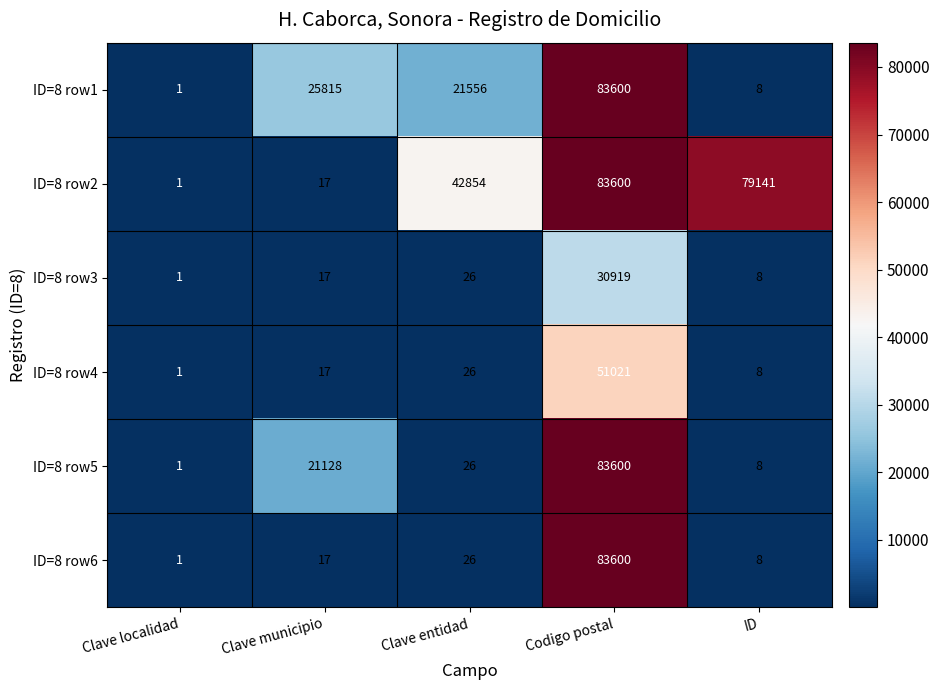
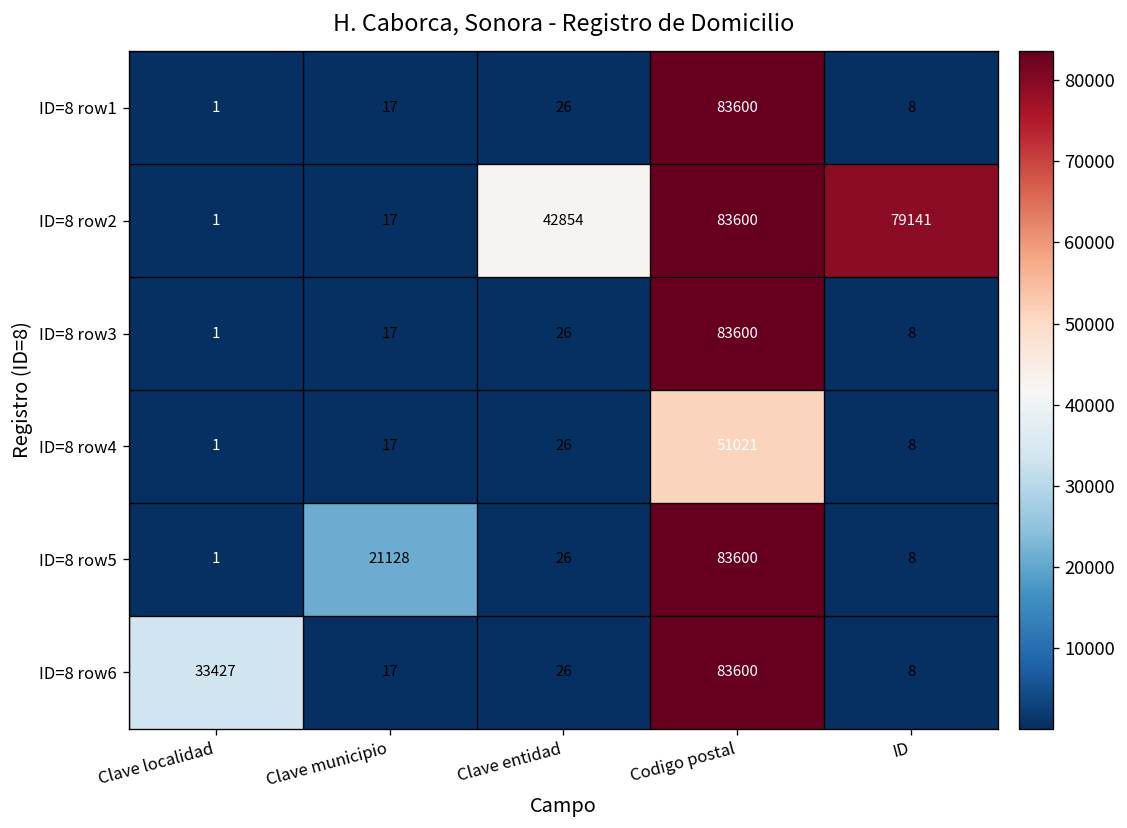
  {
    "ID=8 row1": {
      "Clave localidad": 1,
-     "Clave municipio": 25815,
-     "Clave entidad": 21556,
+     "Clave municipio": 17,
+     "Clave entidad": 26,
      "Codigo postal": 83600,
      "ID": 8
    },
    "ID=8 row2": {
      "Clave localidad": 1,
      "Clave municipio": 17,
      "Clave entidad": 42854,
      "Codigo postal": 83600,
      "ID": 79141
    },
    "ID=8 row3": {
      "Clave localidad": 1,
      "Clave municipio": 17,
      "Clave entidad": 26,
-     "Codigo postal": 30919,
+     "Codigo postal": 83600,
      "ID": 8
    },
    "ID=8 row4": {
      "Clave localidad": 1,
      "Clave municipio": 17,
      "Clave entidad": 26,
      "Codigo postal": 51021,
      "ID": 8
    },
    "ID=8 row5": {
      "Clave localidad": 1,
      "Clave municipio": 21128,
      "Clave entidad": 26,
      "Codigo postal": 83600,
      "ID": 8
    },
    "ID=8 row6": {
-     "Clave localidad": 1,
+     "Clave localidad": 33427,
      "Clave municipio": 17,
      "Clave entidad": 26,
      "Codigo postal": 83600,
      "ID": 8
    }
  }
